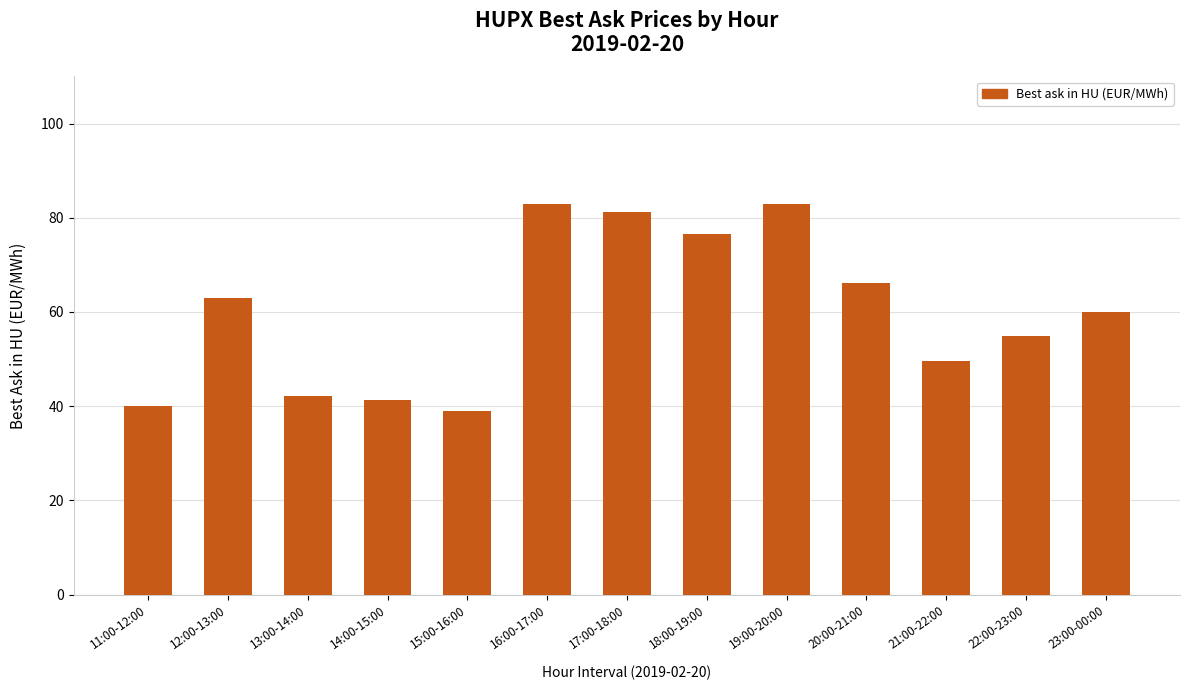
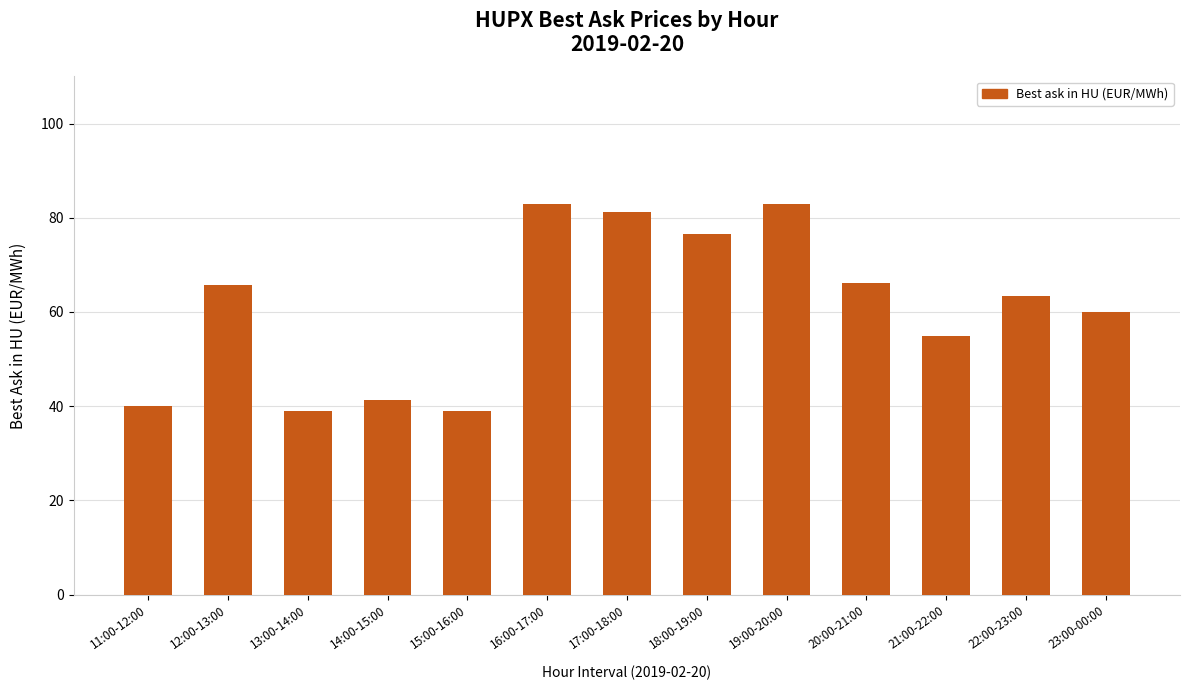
  {
    "11:00-12:00": 40,
-   "12:00-13:00": 63,
-   "13:00-14:00": 42,
+   "12:00-13:00": 66,
+   "13:00-14:00": 39,
    "14:00-15:00": 41,
    "15:00-16:00": 39,
    "16:00-17:00": 83,
    "17:00-18:00": 81,
    "18:00-19:00": 77,
    "19:00-20:00": 83,
    "20:00-21:00": 66,
-   "21:00-22:00": 50,
-   "22:00-23:00": 55,
+   "21:00-22:00": 55,
+   "22:00-23:00": 63,
    "23:00-00:00": 60
  }
